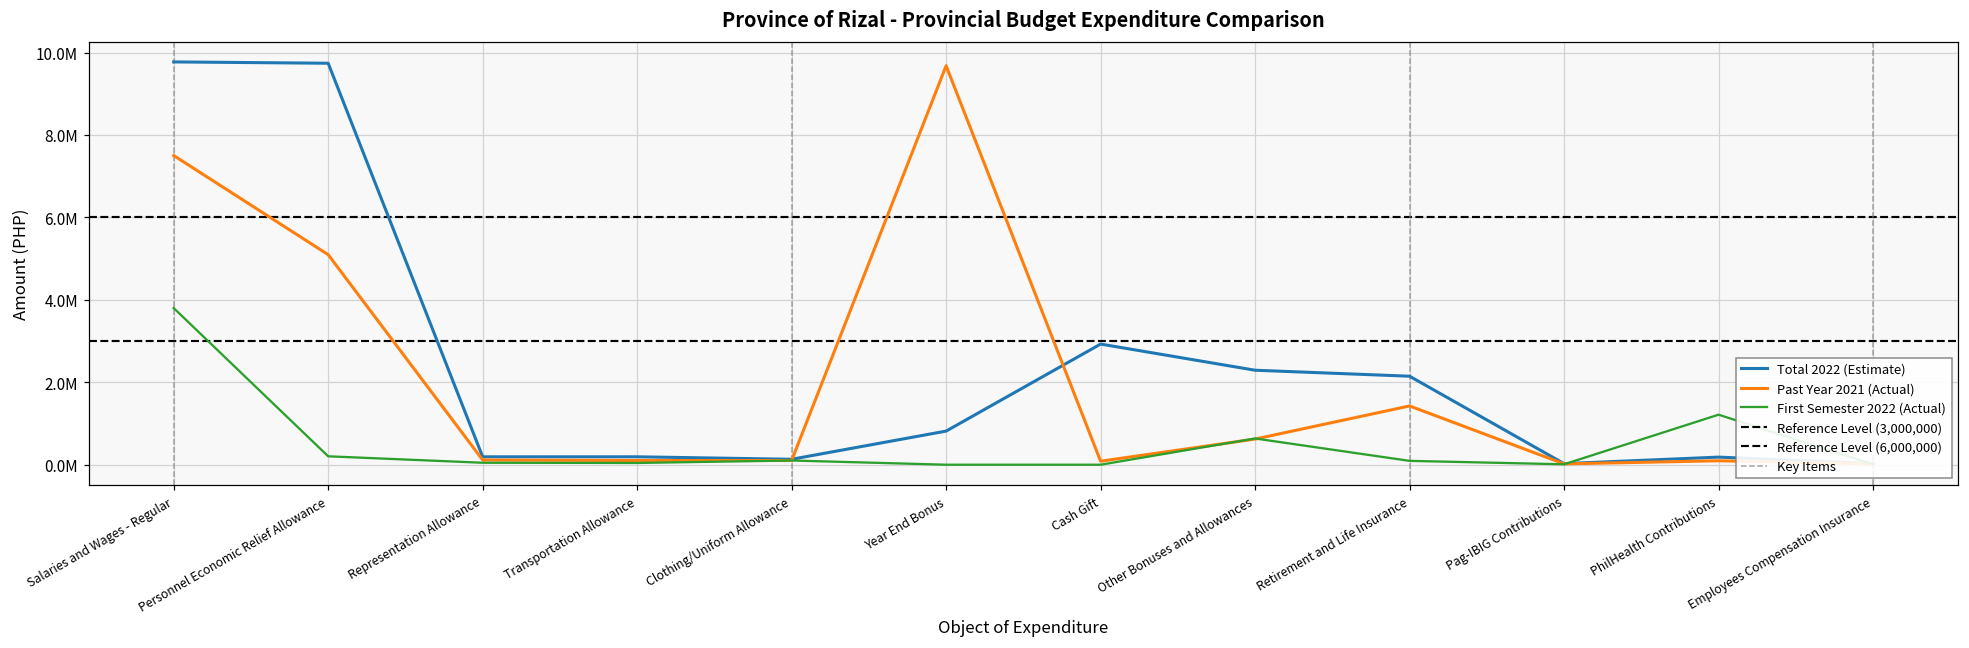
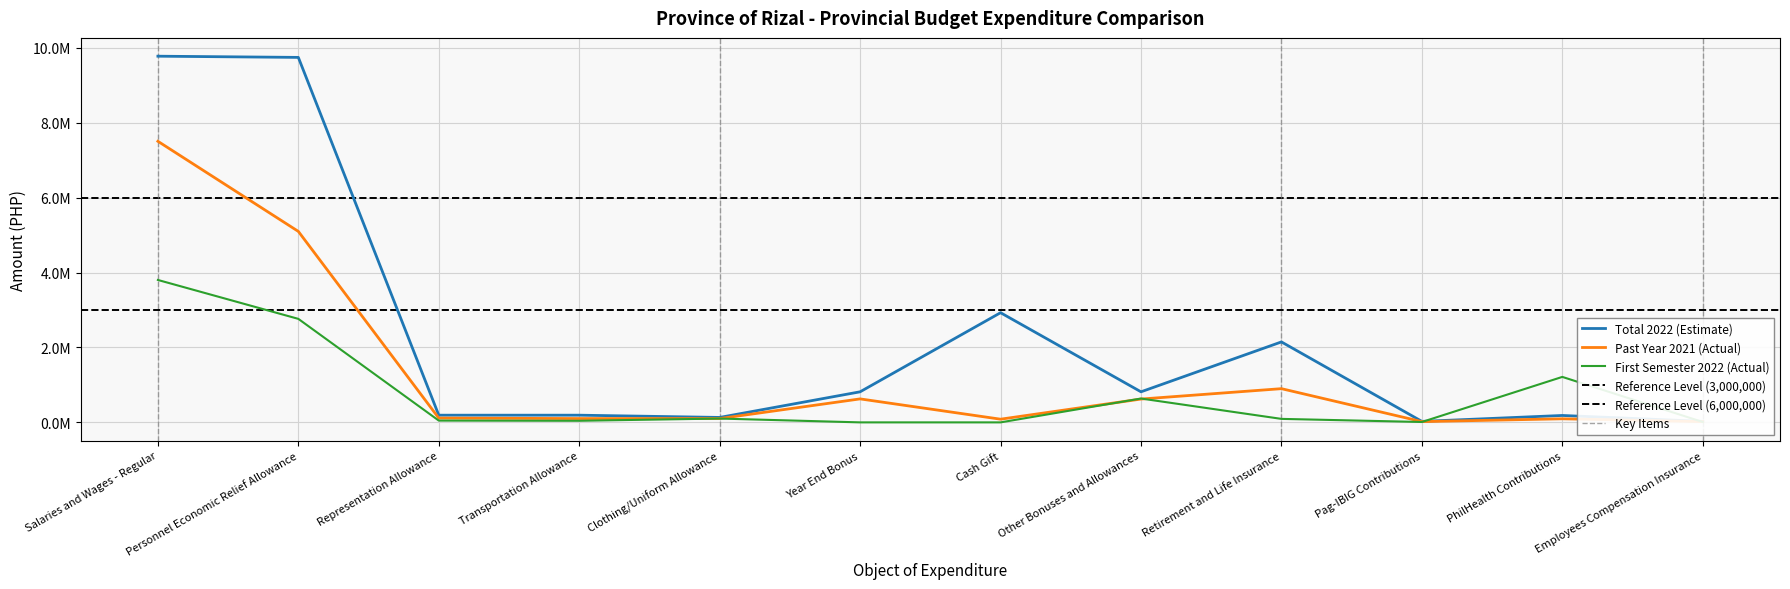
  {
    "Total 2022 (Estimate)": {
      "Salaries and Wages - Regular": 9800000,
      "Personnel Economic Relief Allowance": 9700000,
      "Representation Allowance": 200000,
      "Transportation Allowance": 200000,
      "Year End Bonus": 800000,
      "Cash Gift": 2900000,
-     "Other Bonuses and Allowances": 2300000,
+     "Other Bonuses and Allowances": 800000,
      "Retirement and Life Insurance": 2100000,
      "PhilHealth Contributions": 200000
    },
    "Past Year 2021 (Actual)": {
      "Salaries and Wages - Regular": 7500000,
      "Personnel Economic Relief Allowance": 5100000,
-     "Year End Bonus": 9700000,
+     "Year End Bonus": 600000,
      "Cash Gift": 100000,
-     "Retirement and Life Insurance": 1400000,
+     "Retirement and Life Insurance": 900000,
      "PhilHealth Contributions": 100000
    },
    "First Semester 2022 (Actual)": {
      "Salaries and Wages - Regular": 3800000,
-     "Personnel Economic Relief Allowance": 200000,
+     "Personnel Economic Relief Allowance": 2800000,
      "Year End Bonus": 0,
      "Cash Gift": 0,
      "Retirement and Life Insurance": 100000,
      "PhilHealth Contributions": 1200000
    }
  }
